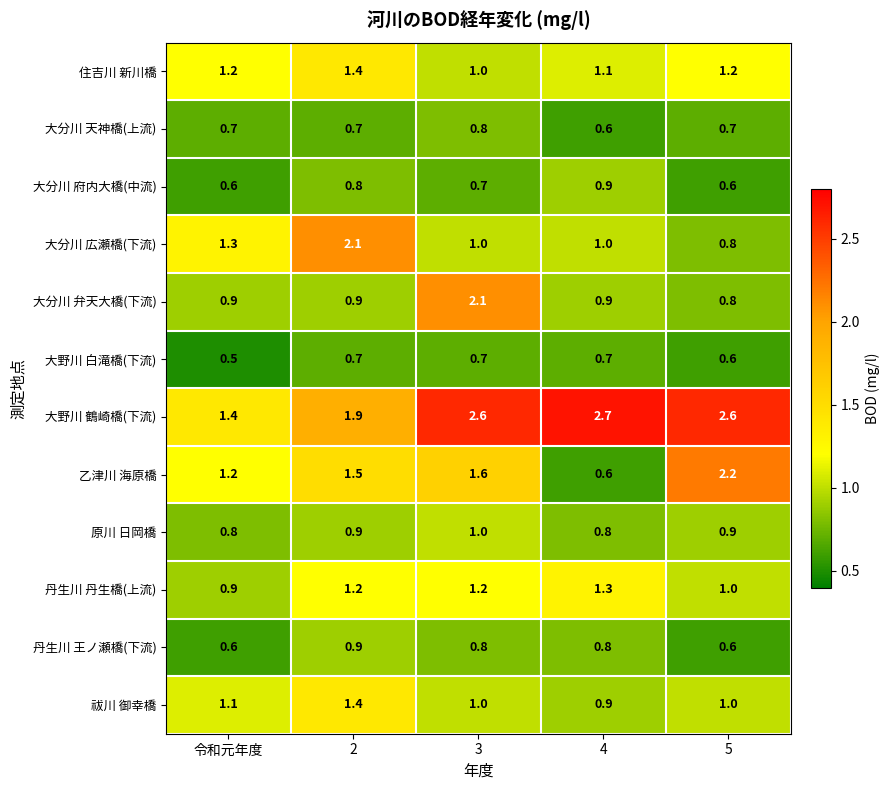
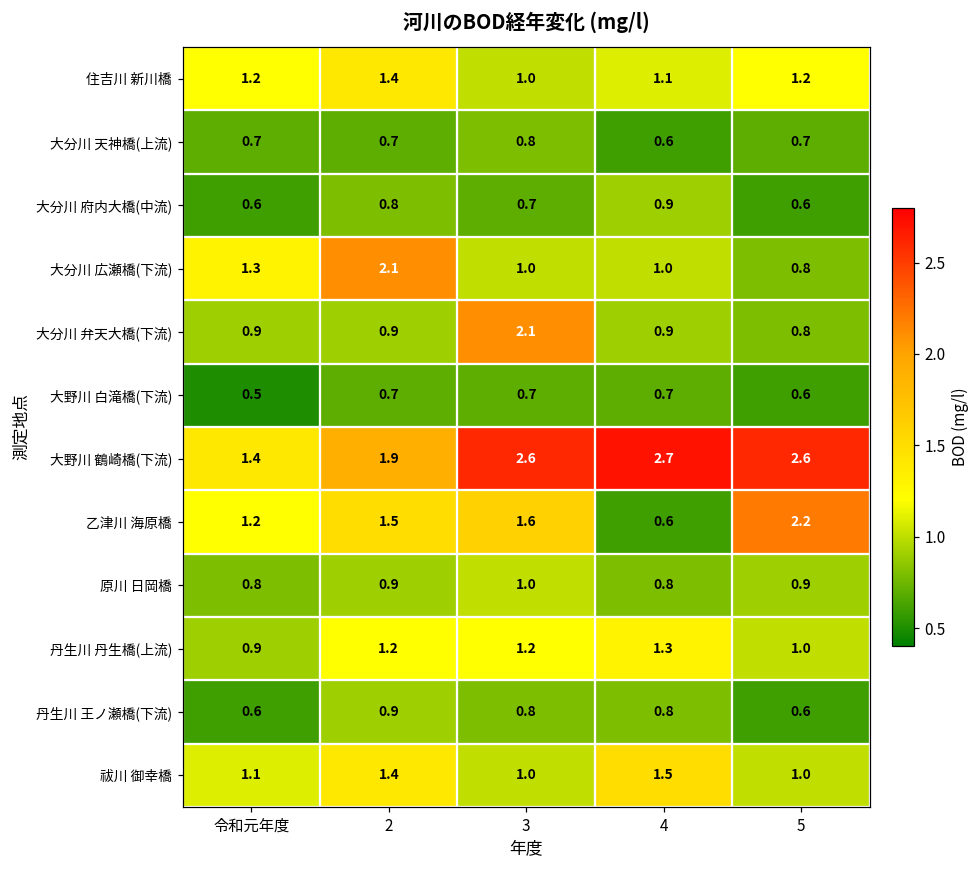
  {
    "住吉川 新川橋": {
      "令和元年度": 1.2,
      "2": 1.4,
      "3": 1.0,
      "4": 1.1,
      "5": 1.2
    },
    "大分川 天神橋(上流)": {
      "令和元年度": 0.7,
      "2": 0.7,
      "3": 0.8,
      "4": 0.6,
      "5": 0.7
    },
    "大分川 府内大橋(中流)": {
      "令和元年度": 0.6,
      "2": 0.8,
      "3": 0.7,
      "4": 0.9,
      "5": 0.6
    },
    "大分川 広瀬橋(下流)": {
      "令和元年度": 1.3,
      "2": 2.1,
      "3": 1.0,
      "4": 1.0,
      "5": 0.8
    },
    "大分川 弁天大橋(下流)": {
      "令和元年度": 0.9,
      "2": 0.9,
      "3": 2.1,
      "4": 0.9,
      "5": 0.8
    },
    "大野川 白滝橋(下流)": {
      "令和元年度": 0.5,
      "2": 0.7,
      "3": 0.7,
      "4": 0.7,
      "5": 0.6
    },
    "大野川 鶴崎橋(下流)": {
      "令和元年度": 1.4,
      "2": 1.9,
      "3": 2.6,
      "4": 2.7,
      "5": 2.6
    },
    "乙津川 海原橋": {
      "令和元年度": 1.2,
      "2": 1.5,
      "3": 1.6,
      "4": 0.6,
      "5": 2.2
    },
    "原川 日岡橋": {
      "令和元年度": 0.8,
      "2": 0.9,
      "3": 1.0,
      "4": 0.8,
      "5": 0.9
    },
    "丹生川 丹生橋(上流)": {
      "令和元年度": 0.9,
      "2": 1.2,
      "3": 1.2,
      "4": 1.3,
      "5": 1.0
    },
    "丹生川 王ノ瀬橋(下流)": {
      "令和元年度": 0.6,
      "2": 0.9,
      "3": 0.8,
      "4": 0.8,
      "5": 0.6
    },
    "祓川 御幸橋": {
      "令和元年度": 1.1,
      "2": 1.4,
      "3": 1.0,
-     "4": 0.9,
+     "4": 1.5,
      "5": 1.0
    }
  }
